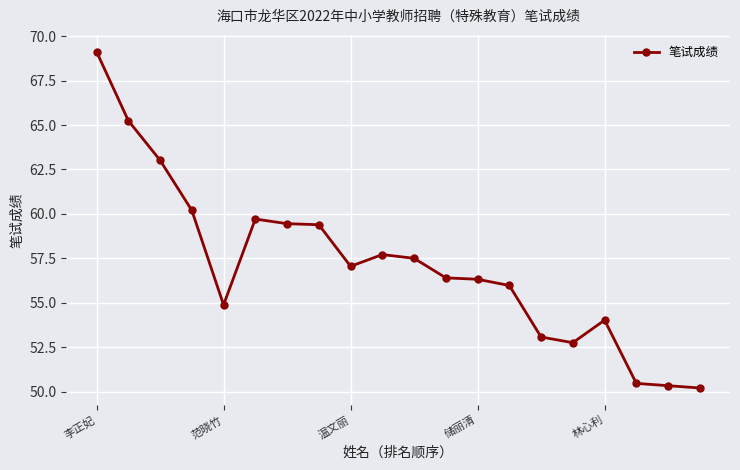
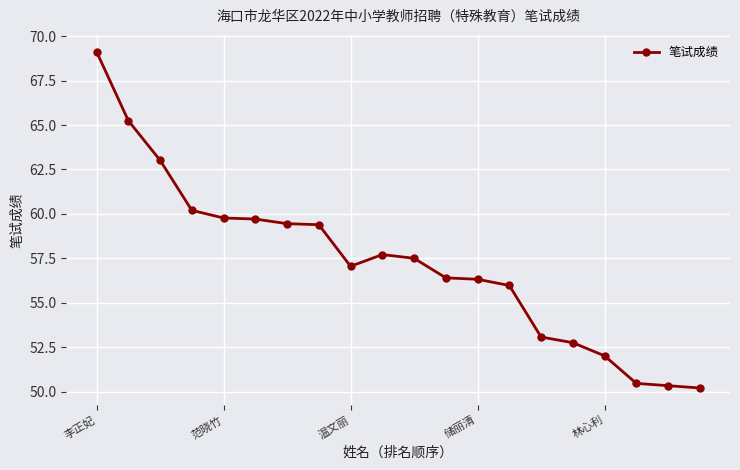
  {
    "李正妃": 69.1,
-   "范晓竹": 54.9,
+   "范晓竹": 59.8,
    "温文丽": 57.1,
    "储丽清": 56.3,
-   "林心利": 54.0
+   "林心利": 52.0
  }
